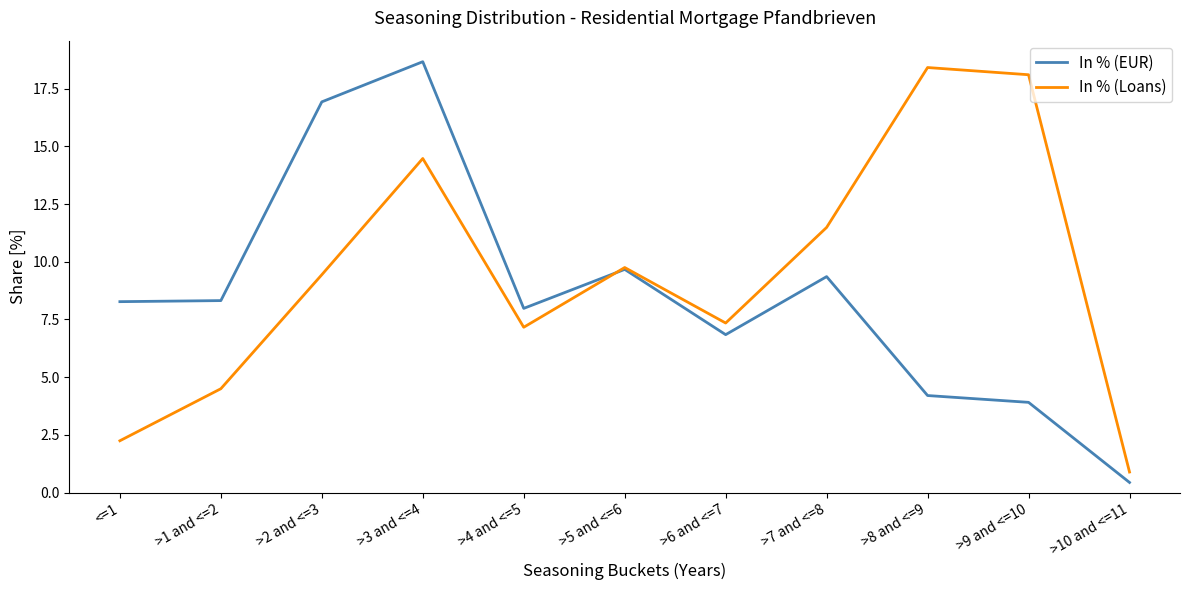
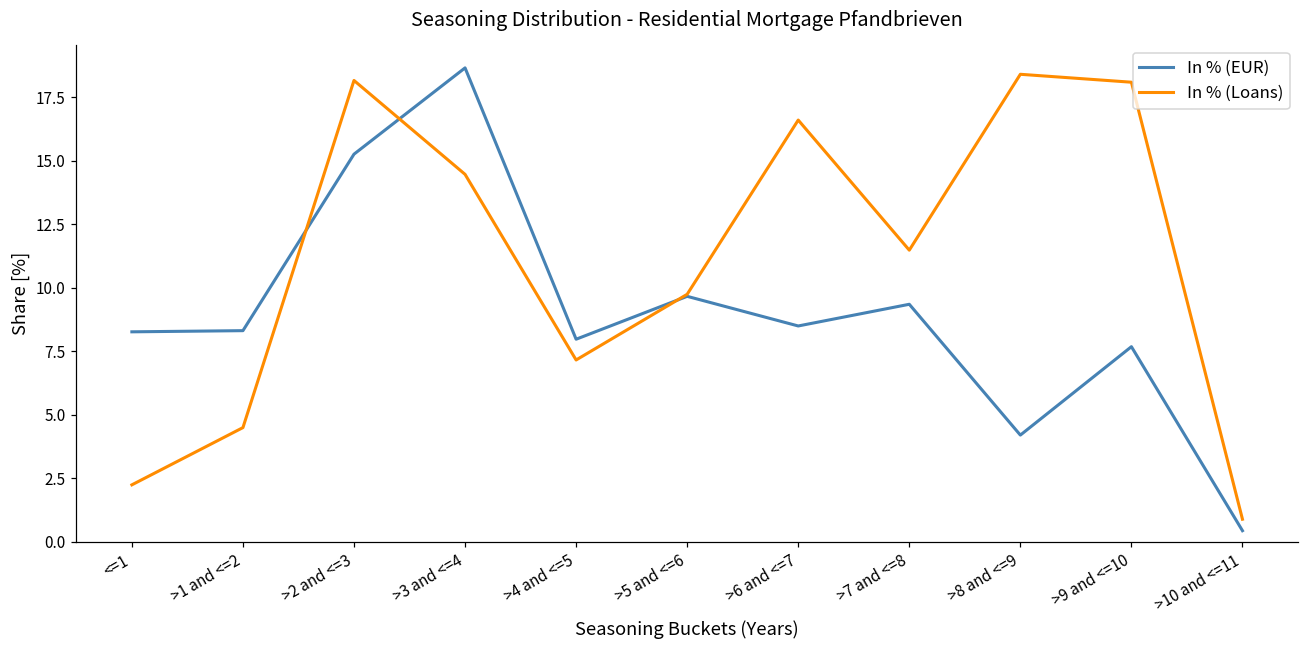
  {
    "In % (EUR)": {
      "<=1": 8.3,
      ">1 and <=2": 8.3,
-     ">2 and <=3": 16.9,
+     ">2 and <=3": 15.3,
      ">3 and <=4": 18.7,
      ">4 and <=5": 8.0,
-     ">6 and <=7": 6.8,
+     ">6 and <=7": 8.5,
      ">7 and <=8": 9.4,
      ">8 and <=9": 4.2,
-     ">9 and <=10": 3.9,
+     ">9 and <=10": 7.7,
      ">10 and <=11": 0.4
    },
    "In % (Loans)": {
      "<=1": 2.2,
      ">1 and <=2": 4.5,
-     ">2 and <=3": 9.4,
+     ">2 and <=3": 18.2,
      ">3 and <=4": 14.5,
      ">4 and <=5": 7.2,
-     ">6 and <=7": 7.3,
+     ">6 and <=7": 16.6,
      ">7 and <=8": 11.5,
      ">8 and <=9": 18.4,
      ">9 and <=10": 18.1,
      ">10 and <=11": 0.9
    }
  }
